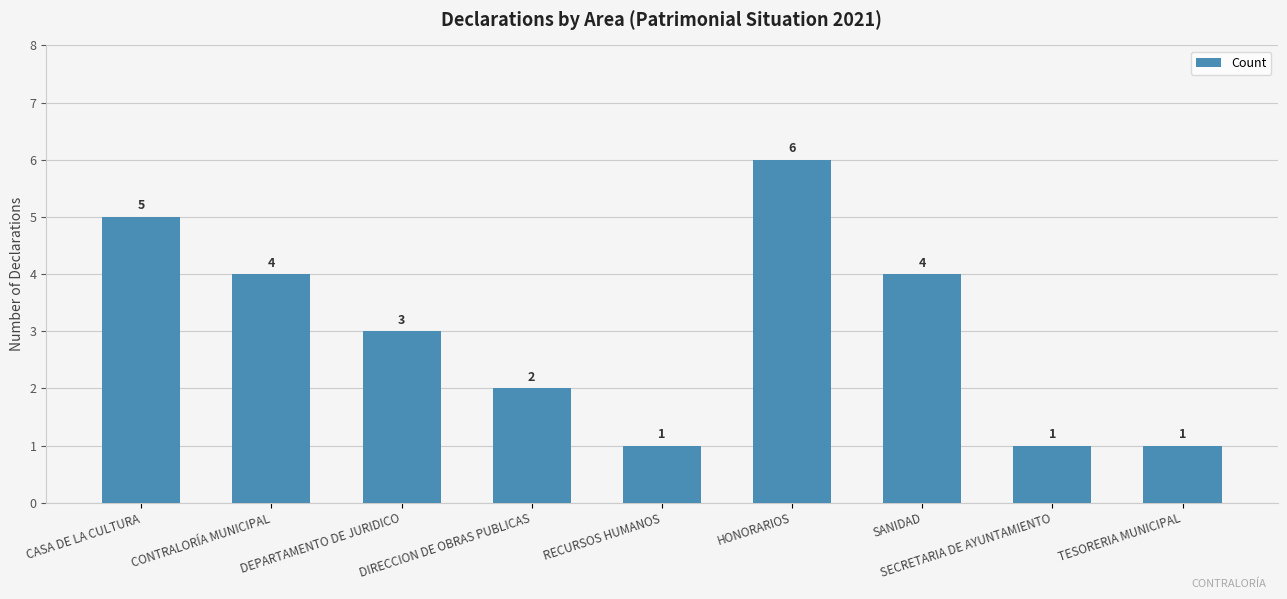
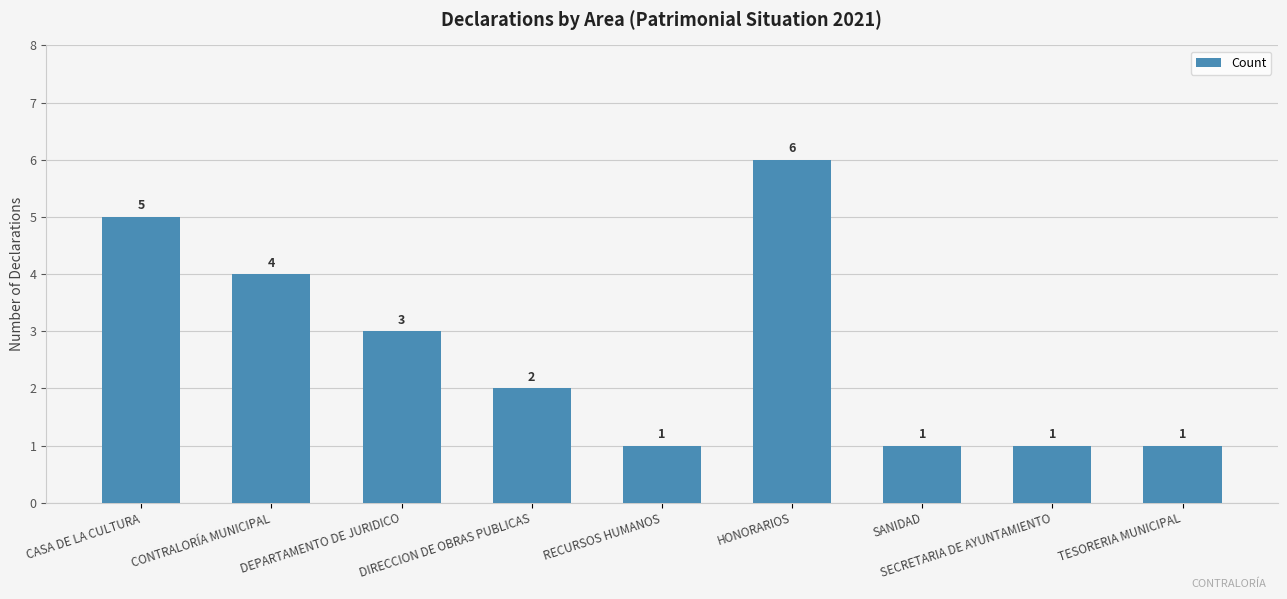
  {
    "CASA DE LA CULTURA": 5,
    "CONTRALORÍA MUNICIPAL": 4,
    "DEPARTAMENTO DE JURIDICO": 3,
    "DIRECCION DE OBRAS PUBLICAS": 2,
    "RECURSOS HUMANOS": 1,
    "HONORARIOS": 6,
-   "SANIDAD": 4,
+   "SANIDAD": 1,
    "SECRETARIA DE AYUNTAMIENTO": 1,
    "TESORERIA MUNICIPAL": 1
  }
